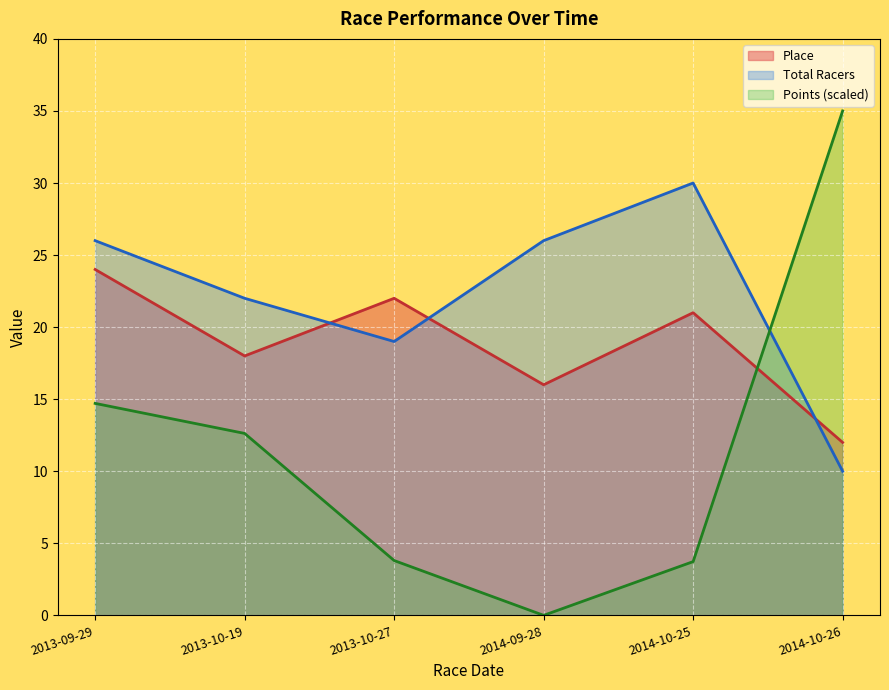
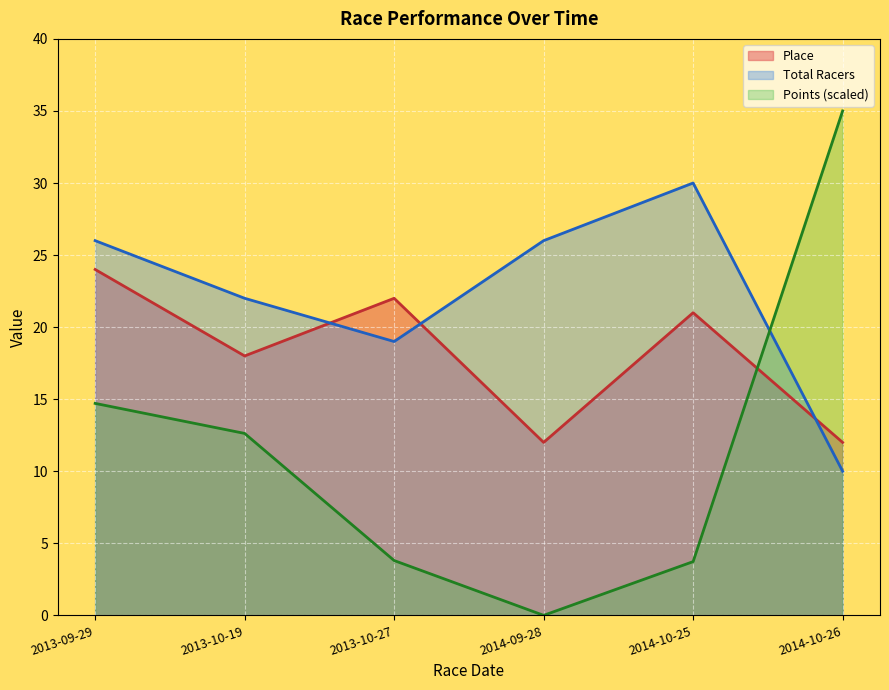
  {
    "Place": {
      "2013-09-29": 24,
      "2013-10-19": 18,
      "2013-10-27": 22,
-     "2014-09-28": 16,
+     "2014-09-28": 12,
      "2014-10-25": 21,
      "2014-10-26": 12
    },
    "Total Racers": {
      "2013-09-29": 26,
      "2013-10-19": 22,
      "2013-10-27": 19,
      "2014-09-28": 26,
      "2014-10-25": 30,
      "2014-10-26": 10
    },
    "Points (scaled)": {
      "2013-09-29": 14.7,
      "2013-10-19": 12.6,
      "2013-10-27": 3.8,
      "2014-09-28": 0,
      "2014-10-25": 3.7,
      "2014-10-26": 35
    }
  }
